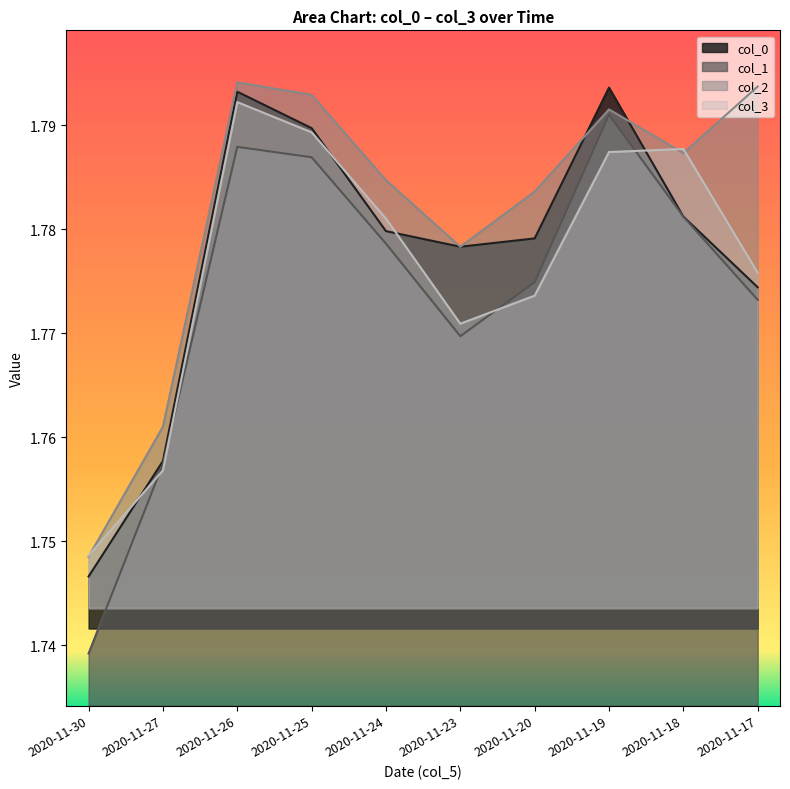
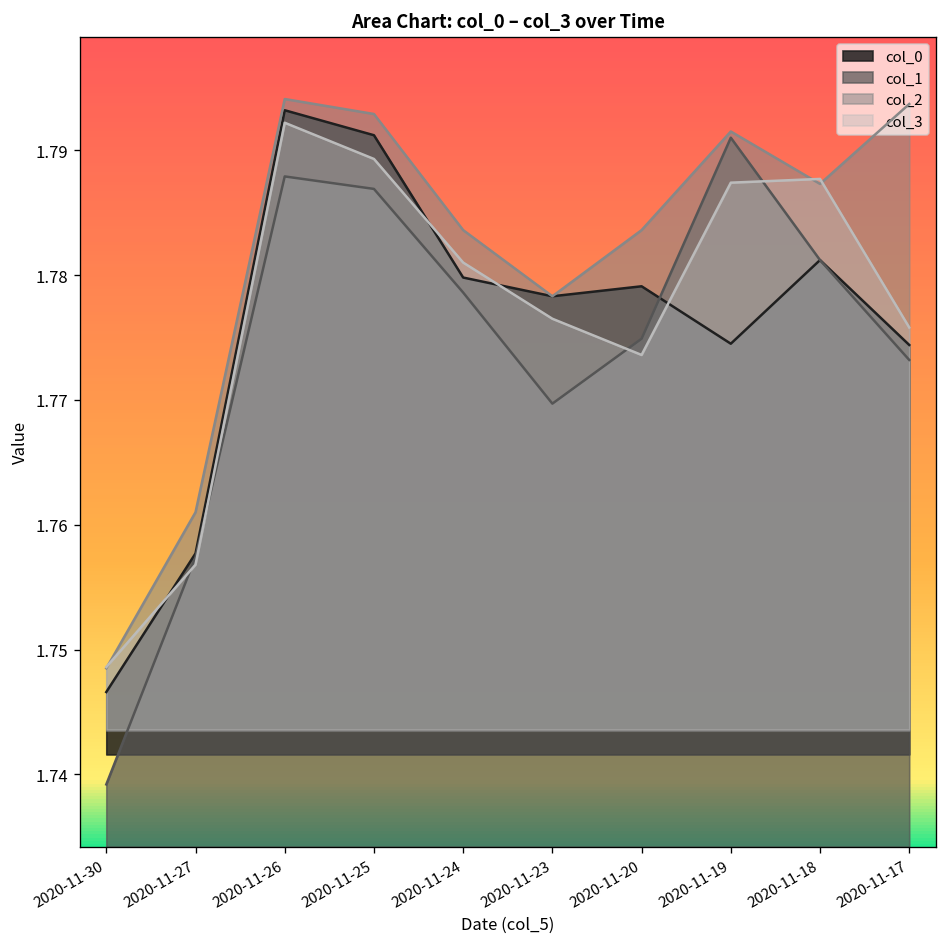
  {
    "col_0": {
      "2020-11-30": 1.7466,
      "2020-11-27": 1.7577,
      "2020-11-26": 1.7932,
-     "2020-11-25": 1.7897,
+     "2020-11-25": 1.7912,
      "2020-11-24": 1.7798,
      "2020-11-20": 1.7791,
-     "2020-11-19": 1.7936,
+     "2020-11-19": 1.7745,
      "2020-11-17": 1.7744
    },
    "col_1": {
      "2020-11-30": 1.7392,
      "2020-11-27": 1.7574,
      "2020-11-26": 1.7879,
      "2020-11-25": 1.7869,
      "2020-11-24": 1.7786,
      "2020-11-23": 1.7697,
      "2020-11-20": 1.7749,
      "2020-11-19": 1.7910,
      "2020-11-17": 1.7732
    },
    "col_2": {
      "2020-11-27": 1.7610,
      "2020-11-26": 1.7941,
      "2020-11-25": 1.7929,
-     "2020-11-24": 1.7847,
+     "2020-11-24": 1.7836,
      "2020-11-20": 1.7836,
      "2020-11-19": 1.7915,
      "2020-11-18": 1.7873
    },
    "col_3": {
      "2020-11-27": 1.7568,
      "2020-11-26": 1.7922,
      "2020-11-25": 1.7893,
      "2020-11-24": 1.7810,
-     "2020-11-23": 1.7709,
+     "2020-11-23": 1.7765,
      "2020-11-20": 1.7736,
      "2020-11-19": 1.7874,
      "2020-11-18": 1.7877,
      "2020-11-17": 1.7758
    }
  }
